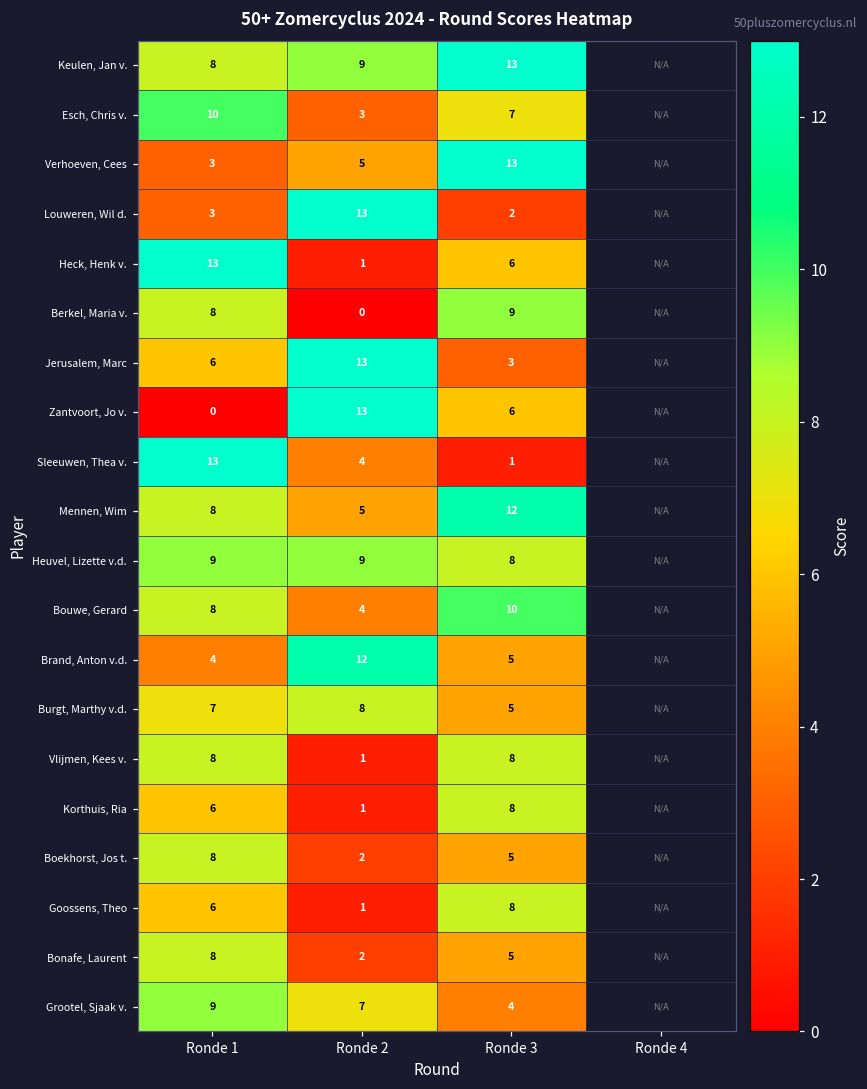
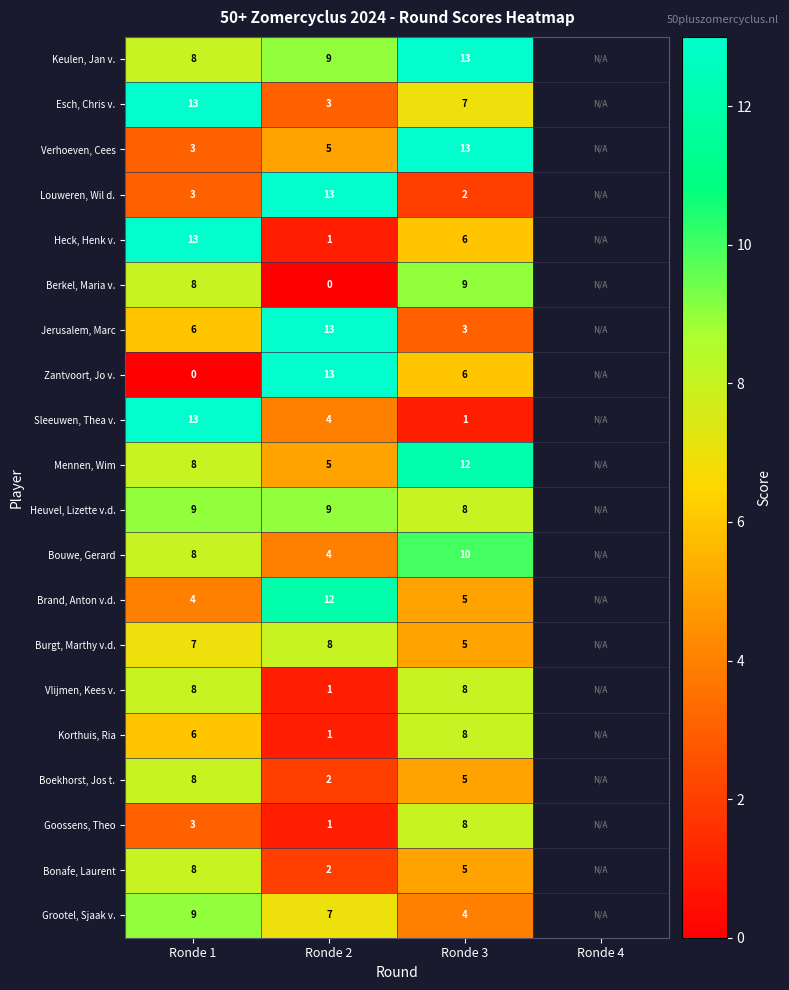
  {
    "Keulen, Jan v.": {
      "Ronde 1": 8,
      "Ronde 2": 9,
      "Ronde 3": 13
    },
    "Esch, Chris v.": {
-     "Ronde 1": 10,
+     "Ronde 1": 13,
      "Ronde 2": 3,
      "Ronde 3": 7
    },
    "Verhoeven, Cees": {
      "Ronde 1": 3,
      "Ronde 2": 5,
      "Ronde 3": 13
    },
    "Louweren, Wil d.": {
      "Ronde 1": 3,
      "Ronde 2": 13,
      "Ronde 3": 2
    },
    "Heck, Henk v.": {
      "Ronde 1": 13,
      "Ronde 2": 1,
      "Ronde 3": 6
    },
    "Berkel, Maria v.": {
      "Ronde 1": 8,
      "Ronde 2": 0,
      "Ronde 3": 9
    },
    "Jerusalem, Marc": {
      "Ronde 1": 6,
      "Ronde 2": 13,
      "Ronde 3": 3
    },
    "Zantvoort, Jo v.": {
      "Ronde 1": 0,
      "Ronde 2": 13,
      "Ronde 3": 6
    },
    "Sleeuwen, Thea v.": {
      "Ronde 1": 13,
      "Ronde 2": 4,
      "Ronde 3": 1
    },
    "Mennen, Wim": {
      "Ronde 1": 8,
      "Ronde 2": 5,
      "Ronde 3": 12
    },
    "Heuvel, Lizette v.d.": {
      "Ronde 1": 9,
      "Ronde 2": 9,
      "Ronde 3": 8
    },
    "Bouwe, Gerard": {
      "Ronde 1": 8,
      "Ronde 2": 4,
      "Ronde 3": 10
    },
    "Brand, Anton v.d.": {
      "Ronde 1": 4,
      "Ronde 2": 12,
      "Ronde 3": 5
    },
    "Burgt, Marthy v.d.": {
      "Ronde 1": 7,
      "Ronde 2": 8,
      "Ronde 3": 5
    },
    "Vlijmen, Kees v.": {
      "Ronde 1": 8,
      "Ronde 2": 1,
      "Ronde 3": 8
    },
    "Korthuis, Ria": {
      "Ronde 1": 6,
      "Ronde 2": 1,
      "Ronde 3": 8
    },
    "Boekhorst, Jos t.": {
      "Ronde 1": 8,
      "Ronde 2": 2,
      "Ronde 3": 5
    },
    "Goossens, Theo": {
-     "Ronde 1": 6,
+     "Ronde 1": 3,
      "Ronde 2": 1,
      "Ronde 3": 8
    },
    "Bonafe, Laurent": {
      "Ronde 1": 8,
      "Ronde 2": 2,
      "Ronde 3": 5
    },
    "Grootel, Sjaak v.": {
      "Ronde 1": 9,
      "Ronde 2": 7,
      "Ronde 3": 4
    }
  }
